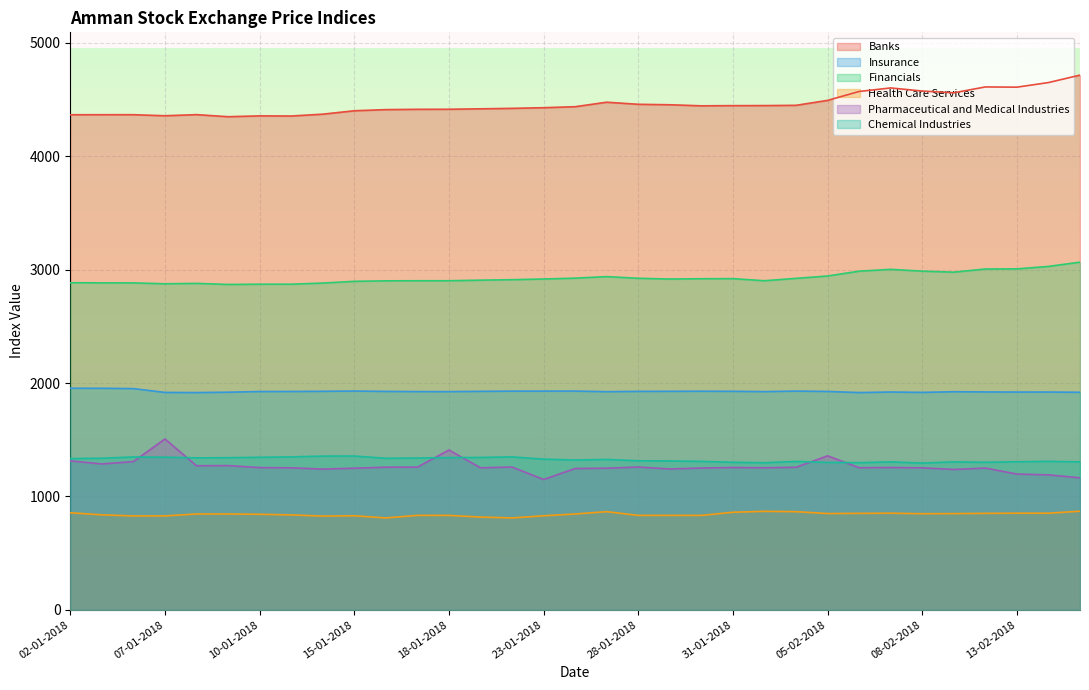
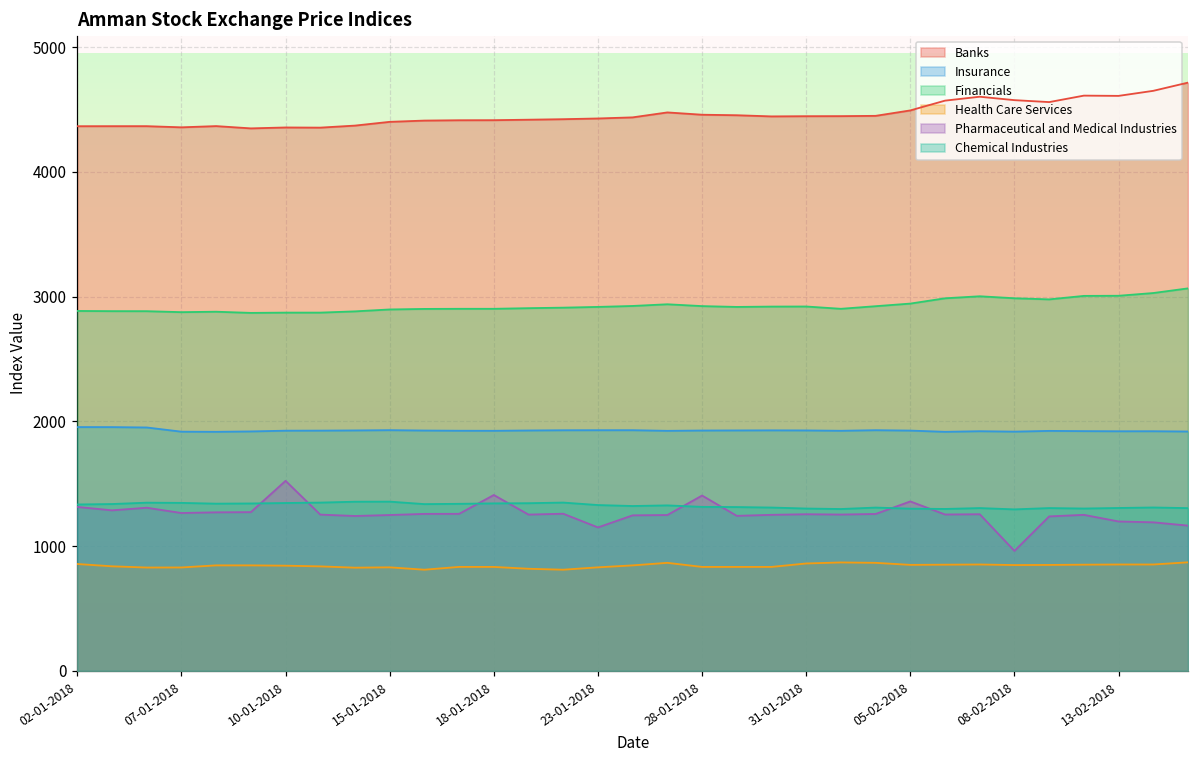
  {
    "Pharmaceutical and Medical Industries": {
-     "07-01-2018": 1510,
-     "10-01-2018": 1250,
+     "07-01-2018": 1270,
+     "10-01-2018": 1520,
      "15-01-2018": 1250,
      "18-01-2018": 1410,
      "23-01-2018": 1150,
-     "28-01-2018": 1260,
+     "28-01-2018": 1410,
      "31-01-2018": 1260,
      "05-02-2018": 1360,
-     "08-02-2018": 1250,
+     "08-02-2018": 960,
      "13-02-2018": 1200
    }
  }
